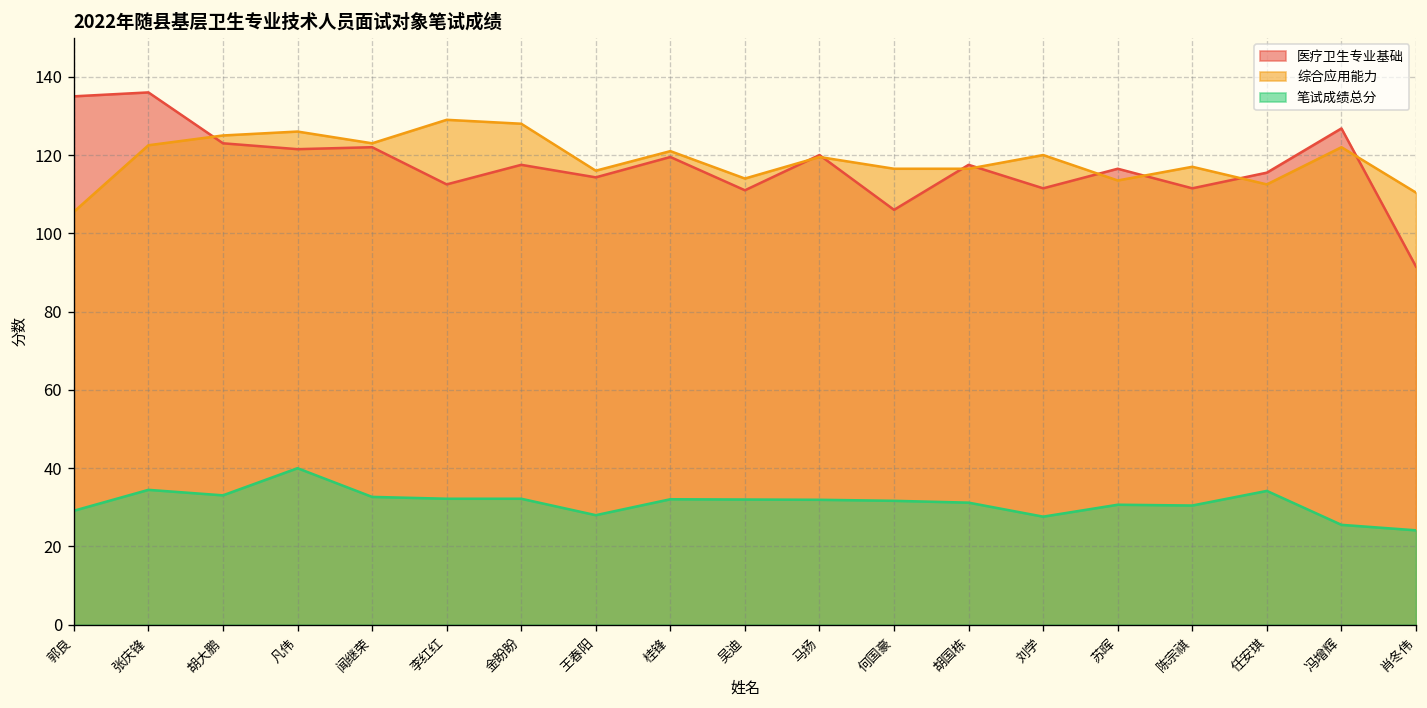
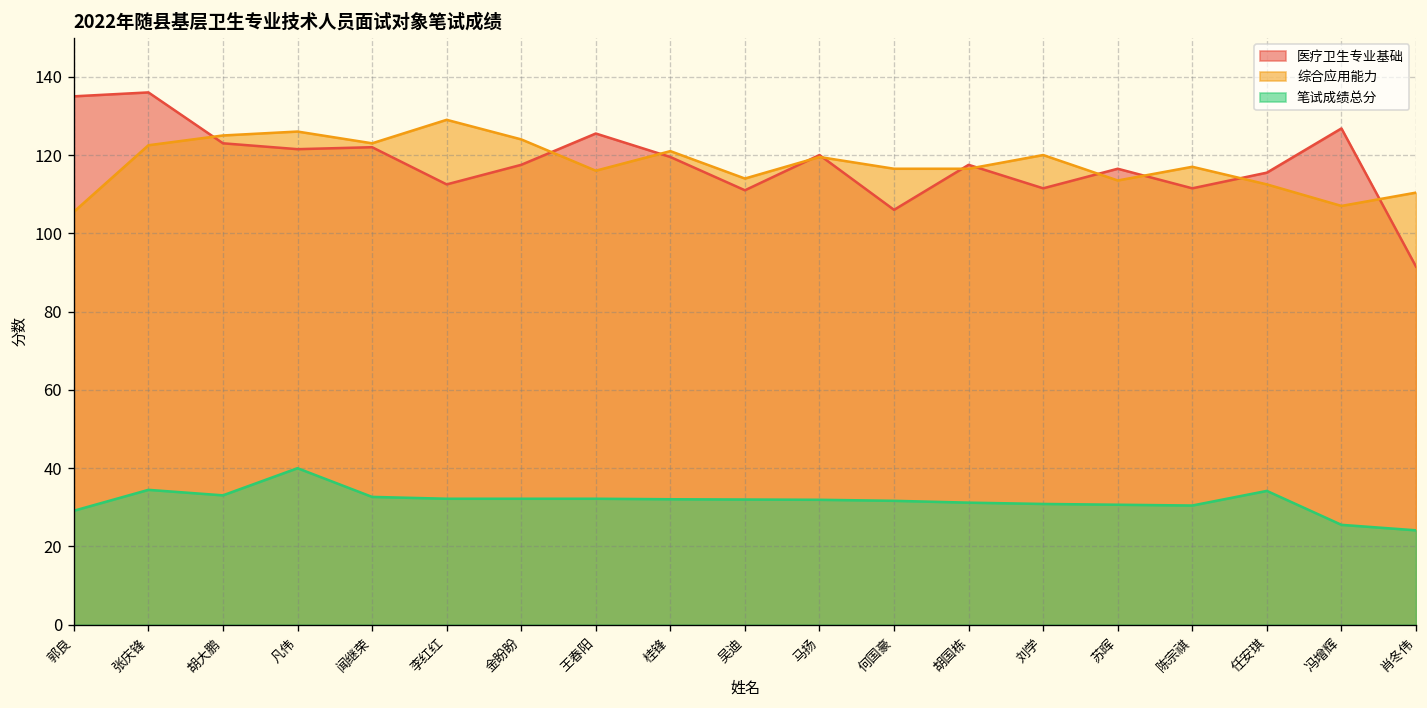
  {
    "医疗卫生专业基础": {
      "郭良": 135,
      "张庆锋": 136,
      "胡大鹏": 123,
      "凡伟": 122,
      "闻继荣": 122,
      "李红红": 113,
      "金盼盼": 118,
-     "王春阳": 114,
+     "王春阳": 126,
      "桂锋": 120,
      "吴迪": 111,
      "何国豪": 106,
      "胡国栋": 118,
      "刘学": 112,
      "苏晖": 117,
      "陈宗祺": 112,
      "任安琪": 116,
      "冯增辉": 127,
      "肖冬伟": 92
    },
    "综合应用能力": {
      "郭良": 106,
      "张庆锋": 123,
      "胡大鹏": 125,
      "凡伟": 126,
      "闻继荣": 123,
      "李红红": 129,
-     "金盼盼": 128,
+     "金盼盼": 124,
      "王春阳": 116,
      "桂锋": 121,
      "吴迪": 114,
      "何国豪": 117,
      "胡国栋": 117,
      "刘学": 120,
      "苏晖": 114,
      "陈宗祺": 117,
      "任安琪": 113,
-     "冯增辉": 122,
+     "冯增辉": 107,
      "肖冬伟": 110
    },
    "笔试成绩总分": {
      "郭良": 29,
      "张庆锋": 34,
      "胡大鹏": 33,
      "凡伟": 40,
      "闻继荣": 33,
      "李红红": 32,
      "金盼盼": 32,
-     "王春阳": 28,
+     "王春阳": 32,
      "桂锋": 32,
      "吴迪": 32,
      "马扬": 32,
      "何国豪": 32,
      "胡国栋": 31,
-     "刘学": 28,
+     "刘学": 31,
      "苏晖": 31,
      "陈宗祺": 30,
      "任安琪": 34,
      "冯增辉": 26,
      "肖冬伟": 24
    }
  }
